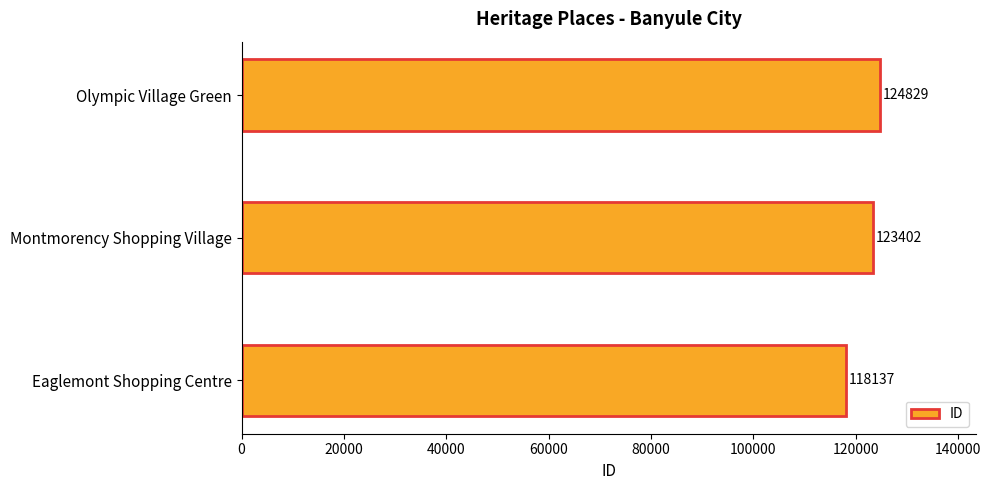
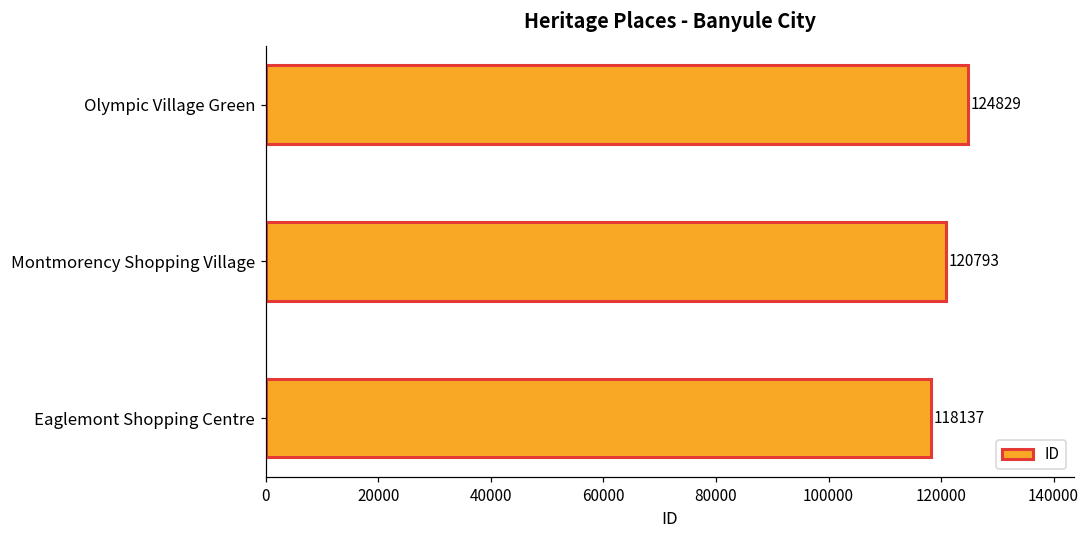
  {
    "Olympic Village Green": 124829,
-   "Montmorency Shopping Village": 123402,
+   "Montmorency Shopping Village": 120793,
    "Eaglemont Shopping Centre": 118137
  }
